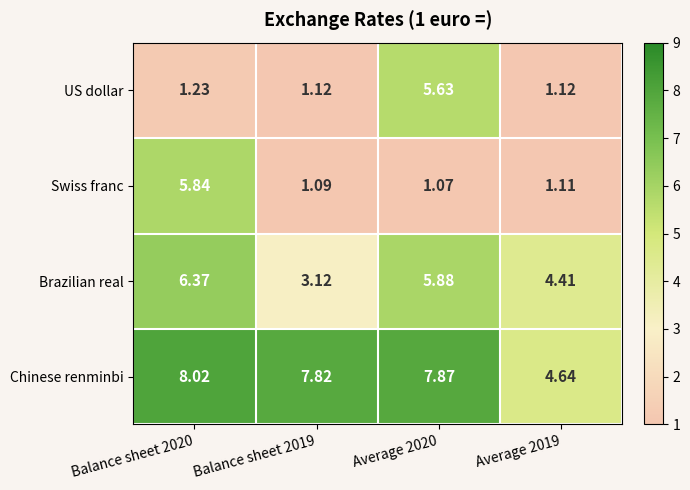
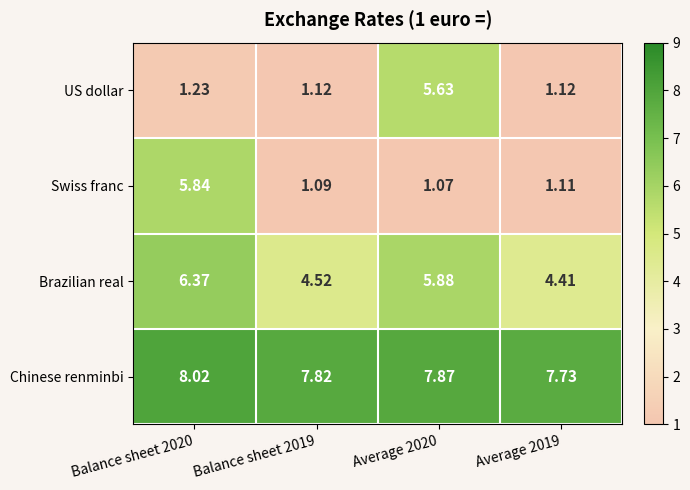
  {
    "US dollar": {
      "Balance sheet 2020": 1.23,
      "Balance sheet 2019": 1.12,
      "Average 2020": 5.63,
      "Average 2019": 1.12
    },
    "Swiss franc": {
      "Balance sheet 2020": 5.84,
      "Balance sheet 2019": 1.09,
      "Average 2020": 1.07,
      "Average 2019": 1.11
    },
    "Brazilian real": {
      "Balance sheet 2020": 6.37,
-     "Balance sheet 2019": 3.12,
+     "Balance sheet 2019": 4.52,
      "Average 2020": 5.88,
      "Average 2019": 4.41
    },
    "Chinese renminbi": {
      "Balance sheet 2020": 8.02,
      "Balance sheet 2019": 7.82,
      "Average 2020": 7.87,
-     "Average 2019": 4.64
+     "Average 2019": 7.73
    }
  }
